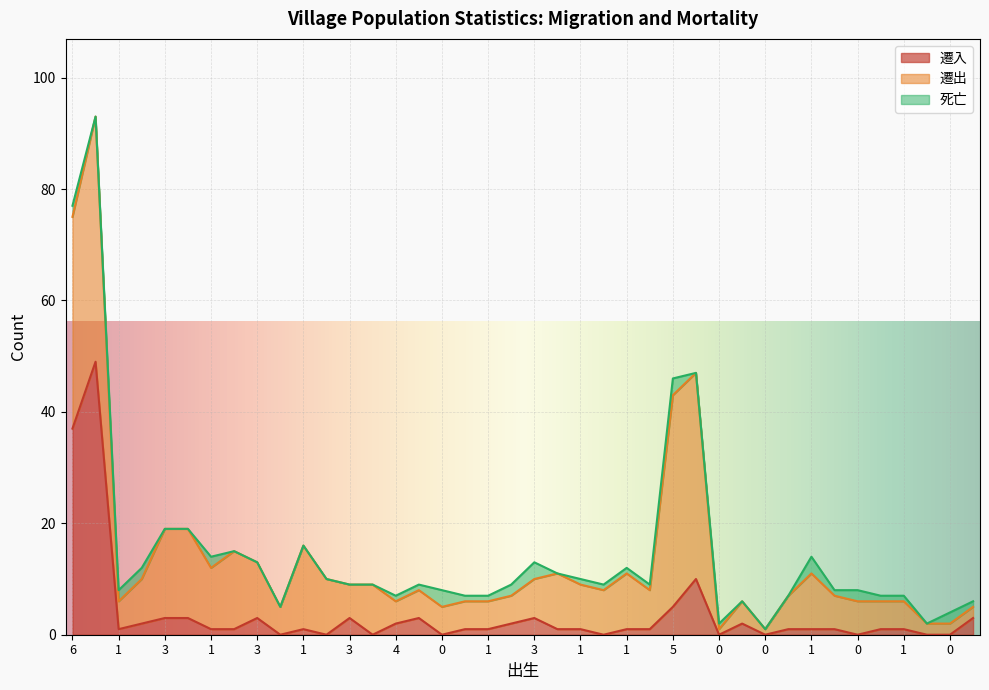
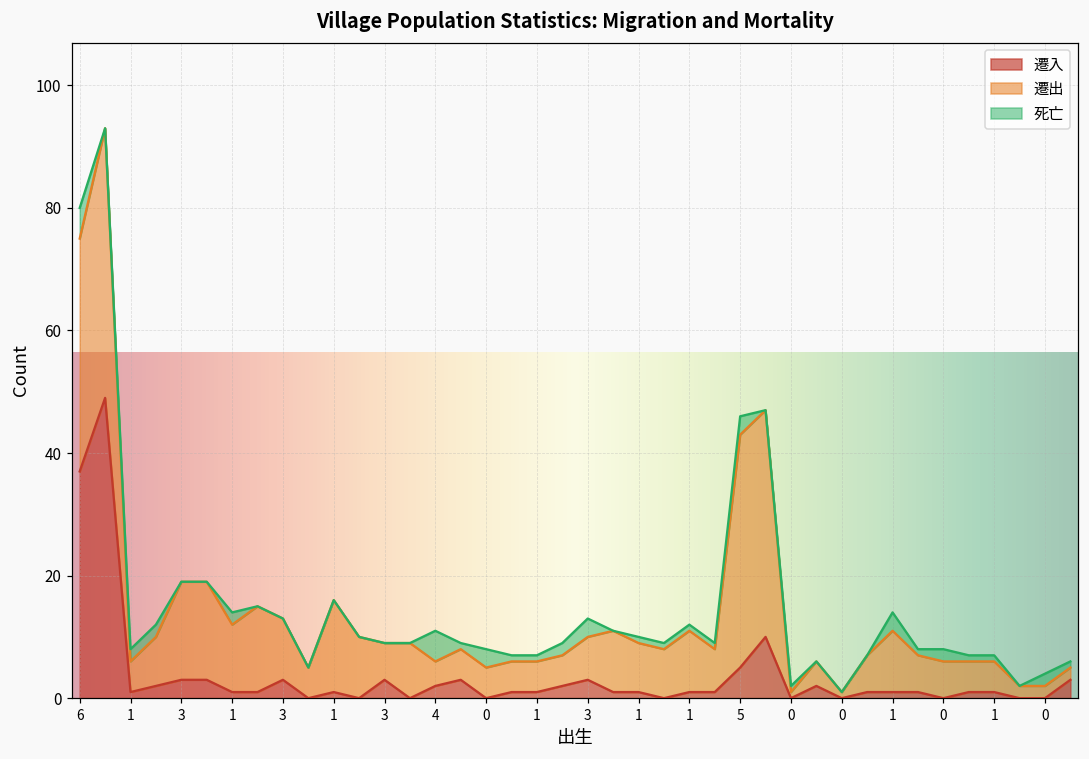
  {
    "遷入": {
      "6": 37,
      "4": 2
    },
    "遷出": {
      "6": 38,
      "4": 4
    },
    "死亡": {
-     "6": 2,
-     "4": 1
+     "6": 5,
+     "4": 5
    }
  }
